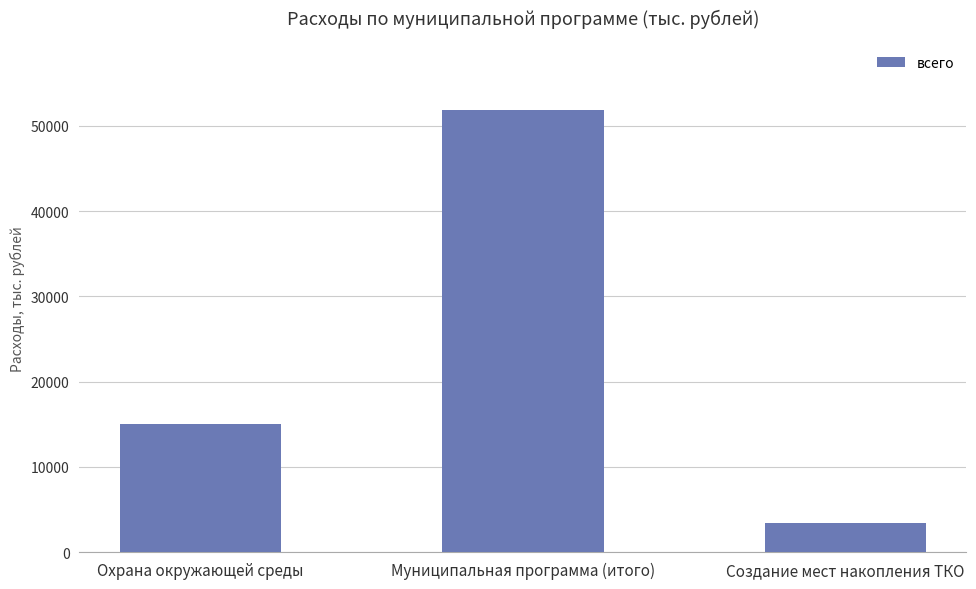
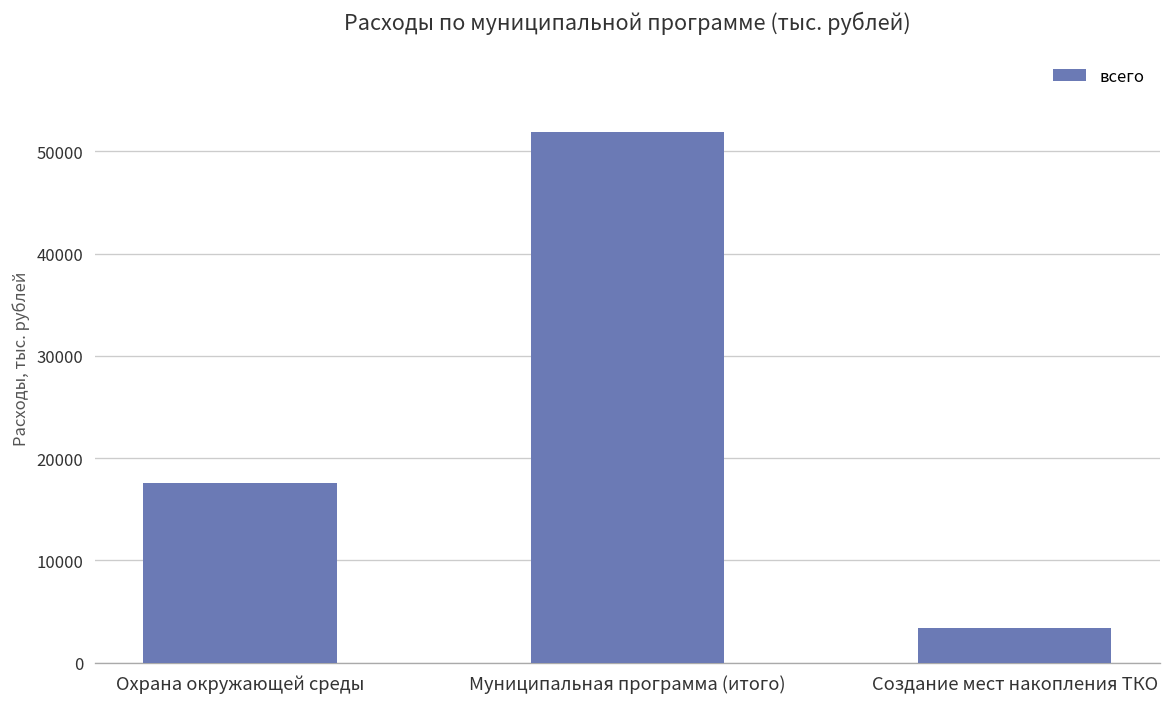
  {
-   "Охрана окружающей среды": 15000,
+   "Охрана окружающей среды": 18000,
    "Муниципальная программа (итого)": 52000,
    "Создание мест накопления ТКО": 3000
  }
